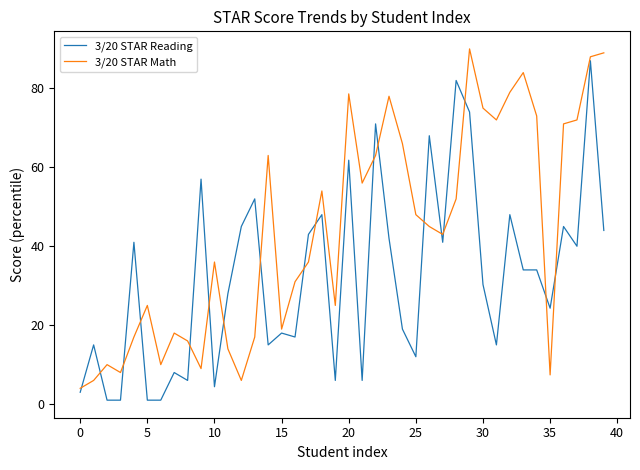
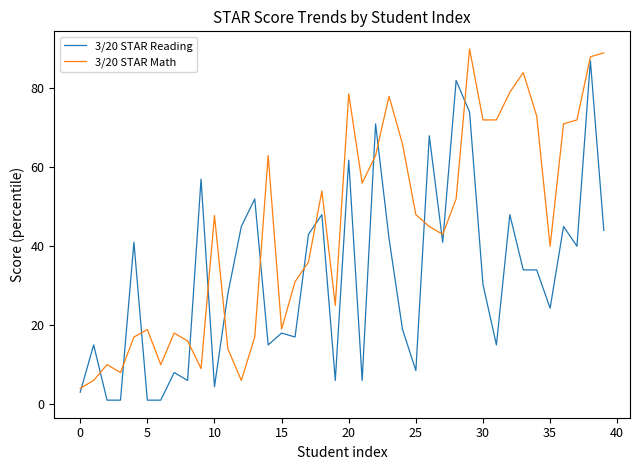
  {
    "3/20 STAR Reading": {
      "0": 3,
      "5": 1,
      "10": 4,
      "15": 18,
      "20": 62,
-     "25": 12,
+     "25": 9,
      "30": 30,
      "35": 24
    },
    "3/20 STAR Math": {
      "0": 4,
-     "5": 25,
-     "10": 36,
+     "5": 19,
+     "10": 48,
      "15": 19,
      "20": 79,
      "25": 48,
-     "30": 75,
-     "35": 7
+     "30": 72,
+     "35": 40
    }
  }
